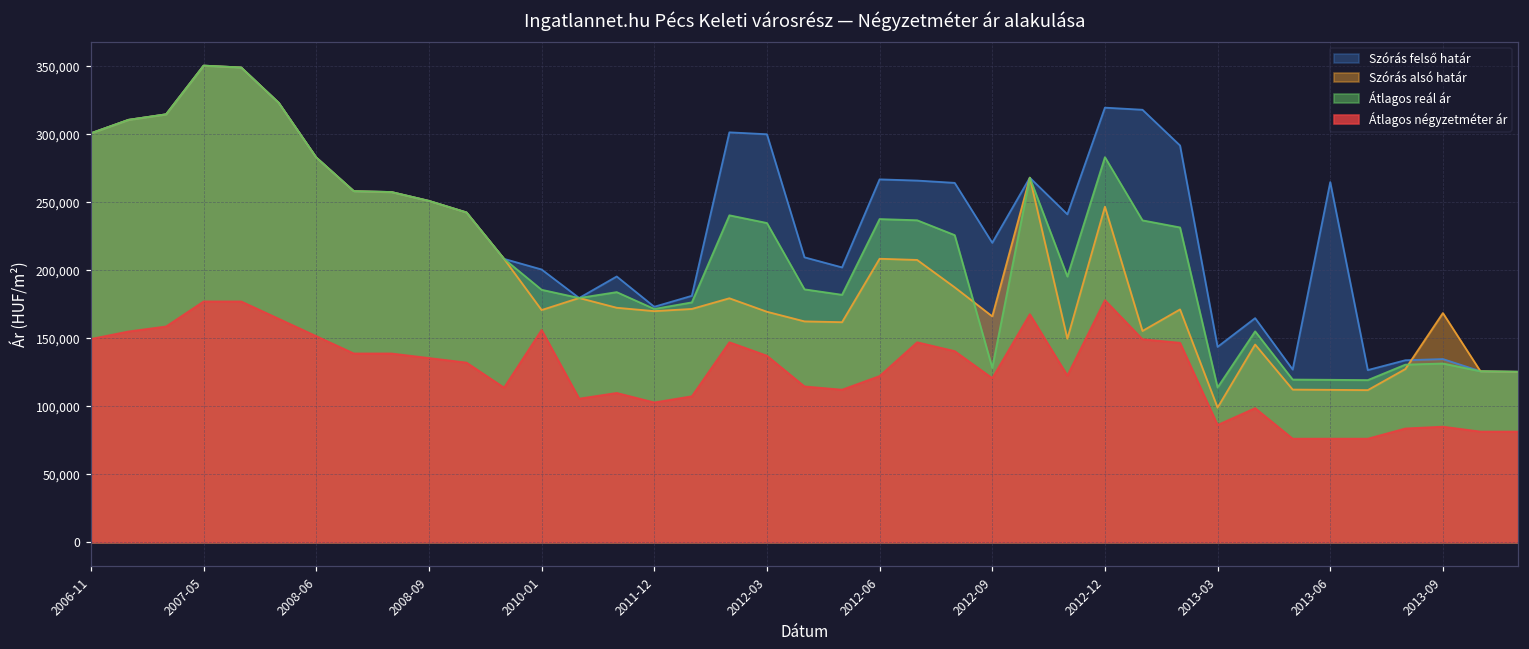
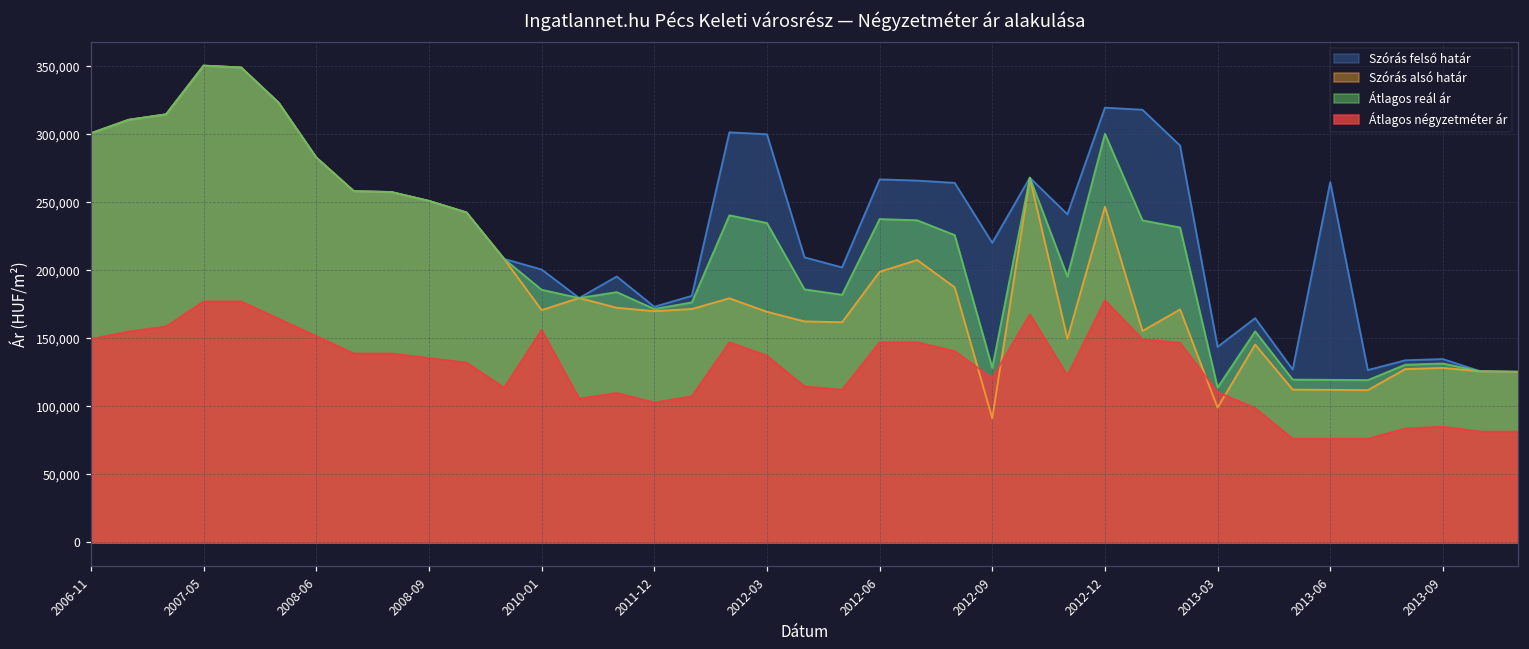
  {
    "Szórás felső határ": {
      "2010-01": "201,000",
      "2012-03": "300,000",
      "2012-06": "267,000",
      "2012-09": "220,000",
      "2012-12": "320,000",
      "2013-03": "144,000",
      "2013-06": "265,000",
      "2013-09": "135,000"
    },
    "Szórás alsó határ": {
      "2010-01": "171,000",
      "2012-03": "170,000",
-     "2012-06": "209,000",
-     "2012-09": "166,000",
+     "2012-06": "199,000",
+     "2012-09": "91,000",
      "2012-12": "247,000",
      "2013-03": "99,000",
      "2013-06": "112,000",
-     "2013-09": "169,000"
+     "2013-09": "128,000"
    },
    "Átlagos reál ár": {
      "2010-01": "186,000",
      "2012-03": "235,000",
      "2012-06": "238,000",
      "2012-09": "128,000",
-     "2012-12": "283,000",
+     "2012-12": "301,000",
      "2013-03": "114,000",
      "2013-06": "120,000",
      "2013-09": "132,000"
    },
    "Átlagos négyzetméter ár": {
      "2006-11": "150,000",
      "2007-05": "177,000",
      "2008-06": "152,000",
      "2008-09": "136,000",
      "2010-01": "156,000",
      "2011-12": "103,000",
      "2012-03": "137,000",
-     "2012-06": "122,000",
+     "2012-06": "147,000",
      "2012-09": "121,000",
      "2012-12": "178,000",
-     "2013-03": "86,000",
+     "2013-03": "111,000",
      "2013-06": "76,000",
      "2013-09": "85,000"
    }
  }
